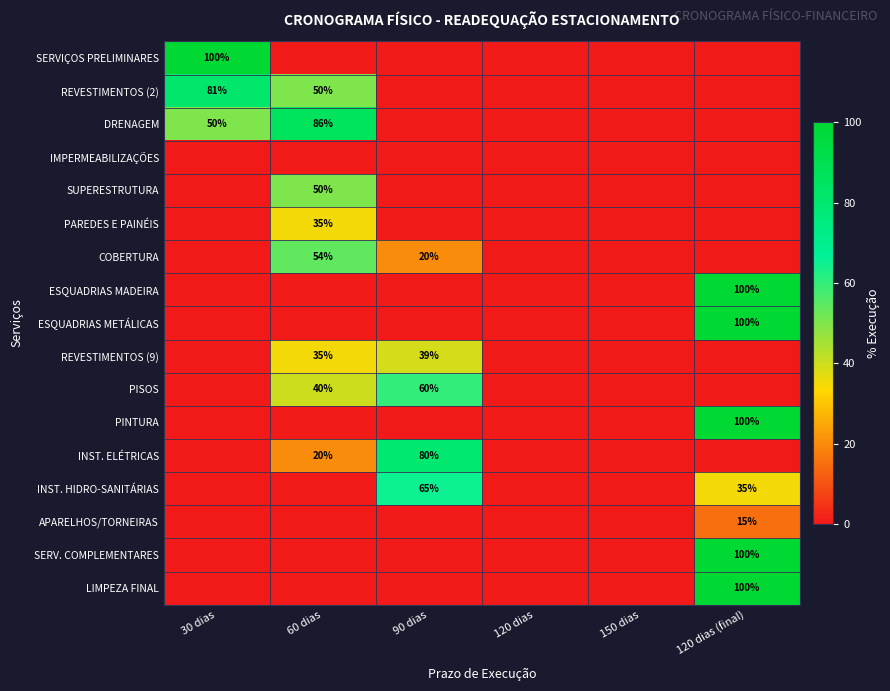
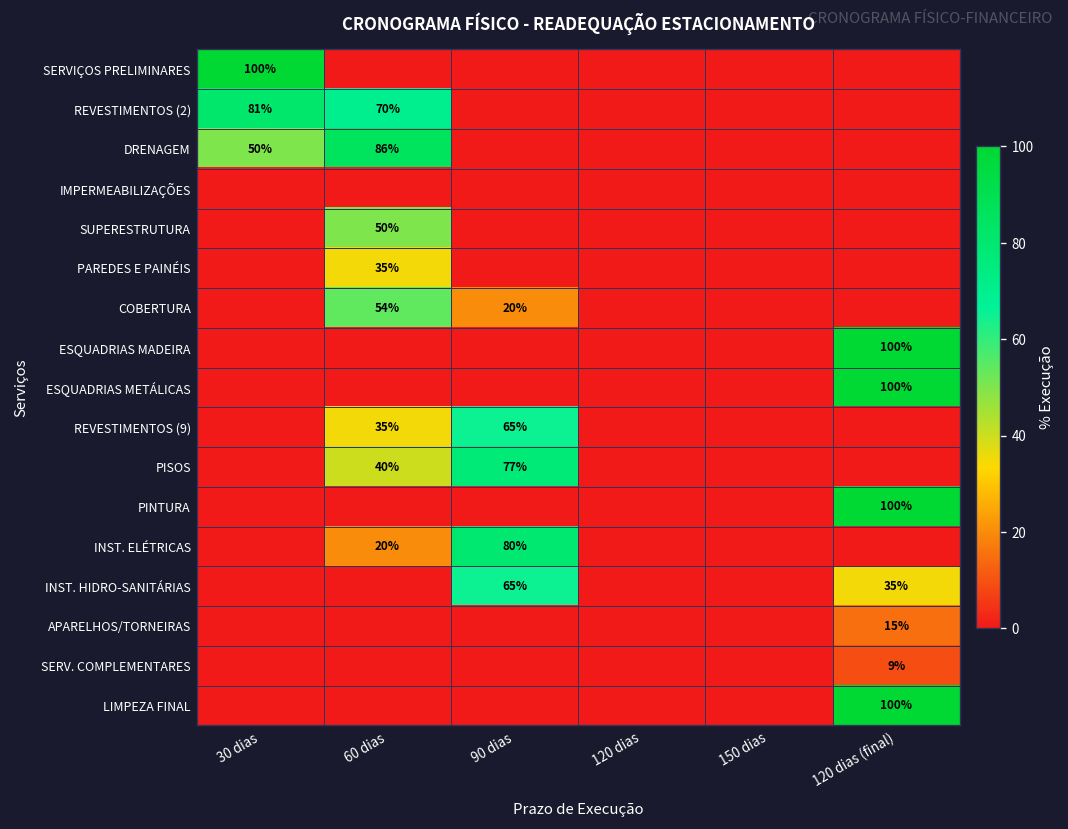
  {
    "SERVIÇOS PRELIMINARES": {
      "30 dias": "100%"
    },
    "REVESTIMENTOS (2)": {
      "30 dias": "81%",
-     "60 dias": "50%"
+     "60 dias": "70%"
    },
    "DRENAGEM": {
      "30 dias": "50%",
      "60 dias": "86%"
    },
    "SUPERESTRUTURA": {
      "60 dias": "50%"
    },
    "PAREDES E PAINÉIS": {
      "60 dias": "35%"
    },
    "COBERTURA": {
      "60 dias": "54%",
      "90 dias": "20%"
    },
    "ESQUADRIAS MADEIRA": {
      "120 dias (final)": "100%"
    },
    "ESQUADRIAS METÁLICAS": {
      "120 dias (final)": "100%"
    },
    "REVESTIMENTOS (9)": {
      "60 dias": "35%",
-     "90 dias": "39%"
+     "90 dias": "65%"
    },
    "PISOS": {
      "60 dias": "40%",
-     "90 dias": "60%"
+     "90 dias": "77%"
    },
    "PINTURA": {
      "120 dias (final)": "100%"
    },
    "INST. ELÉTRICAS": {
      "60 dias": "20%",
      "90 dias": "80%"
    },
    "INST. HIDRO-SANITÁRIAS": {
      "90 dias": "65%",
      "120 dias (final)": "35%"
    },
    "APARELHOS/TORNEIRAS": {
      "120 dias (final)": "15%"
    },
    "SERV. COMPLEMENTARES": {
-     "120 dias (final)": "100%"
+     "120 dias (final)": "9%"
    },
    "LIMPEZA FINAL": {
      "120 dias (final)": "100%"
    }
  }
